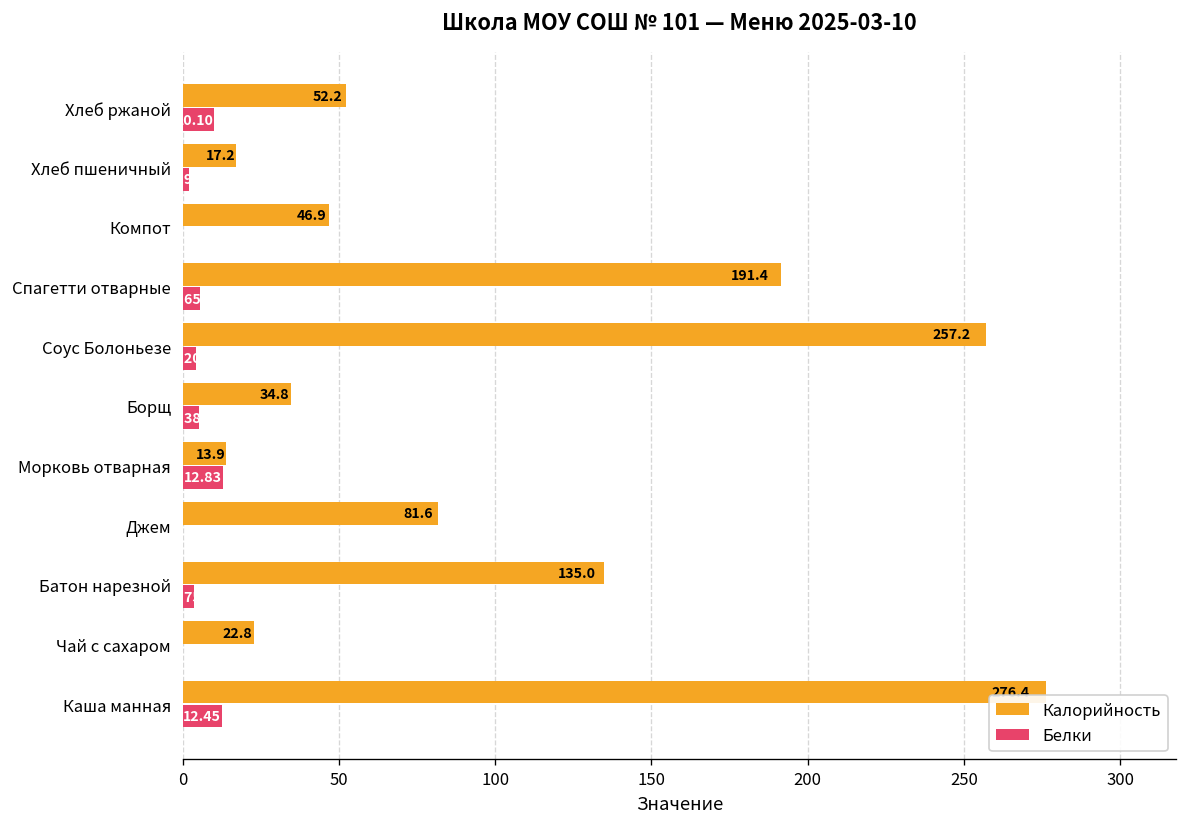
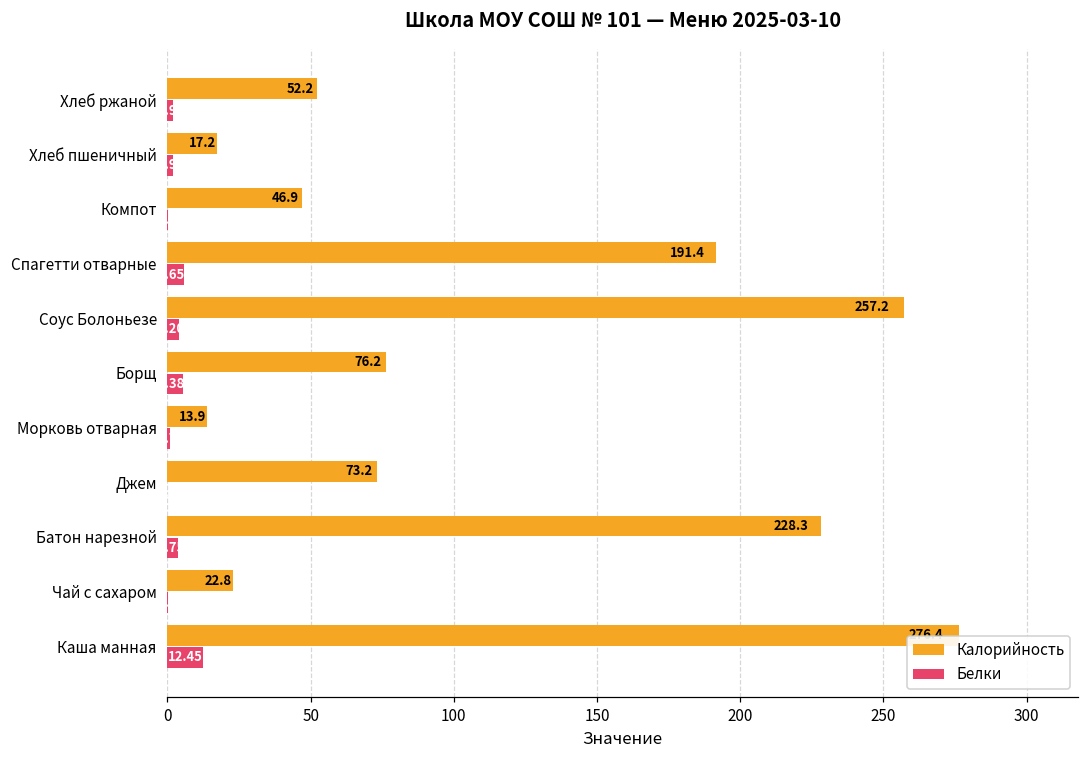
  {
    "Калорийность": {
      "Хлеб ржаной": 52.2,
      "Хлеб пшеничный": 17.2,
      "Компот": 46.9,
      "Спагетти отварные": 191.4,
      "Соус Болоньезе": 257.2,
-     "Борщ": 34.8,
+     "Борщ": 76.2,
      "Морковь отварная": 13.9,
-     "Джем": 81.6,
-     "Батон нарезной": 135.0,
+     "Джем": 73.2,
+     "Батон нарезной": 228.3,
      "Чай с сахаром": 22.8
    },
    "Белки": {
-     "Хлеб ржаной": 10,
+     "Хлеб ржаной": 2,
      "Хлеб пшеничный": 2,
      "Соус Болоньезе": 4,
-     "Морковь отварная": 13,
+     "Морковь отварная": 1,
      "Джем": 0,
      "Батон нарезной": 4
    }
  }
